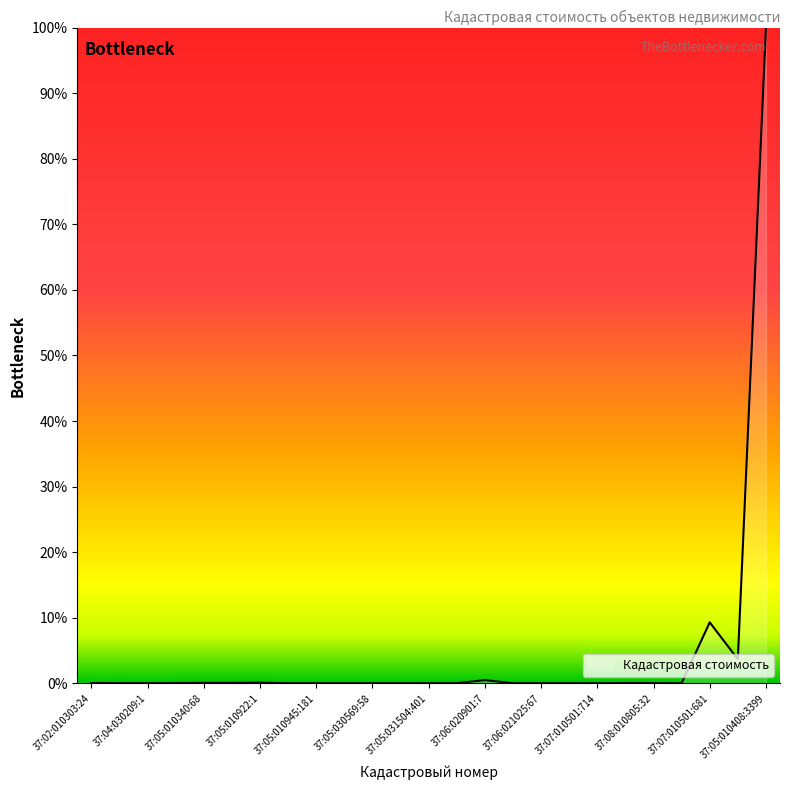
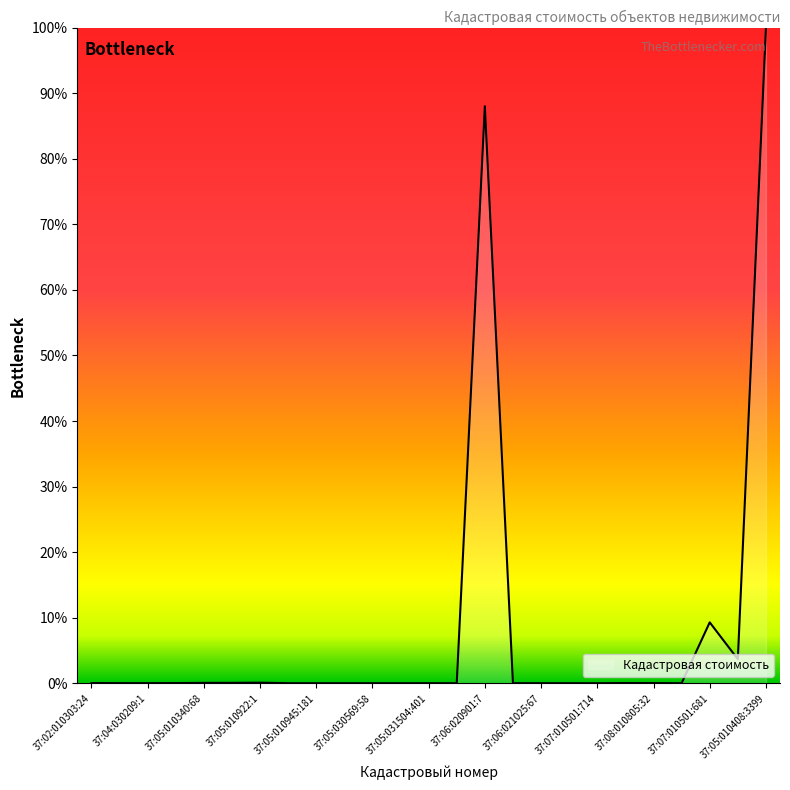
  {
    "37:02:010303:24": "0%",
    "37:04:030209:1": "0%",
    "37:05:010340:68": "0%",
    "37:05:010922:1": "0%",
    "37:05:010945:181": "0%",
    "37:05:030569:58": "0%",
    "37:05:031504:401": "0%",
-   "37:06:020901:7": "0%",
+   "37:06:020901:7": "88%",
    "37:06:021025:67": "0%",
    "37:07:010501:714": "0%",
    "37:08:010805:32": "0%",
    "37:07:010501:681": "9%",
    "37:05:010408:3399": "100%"
  }
